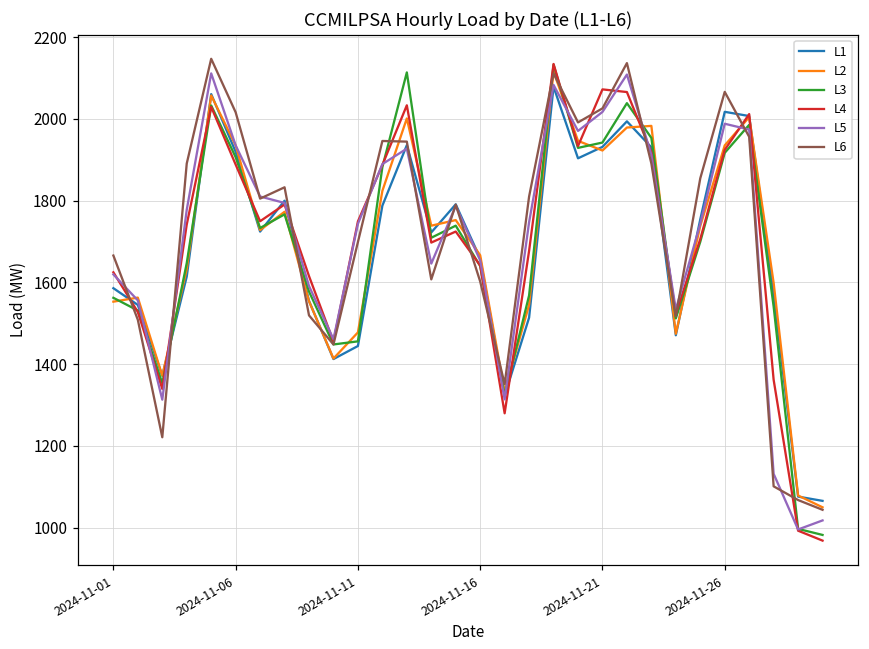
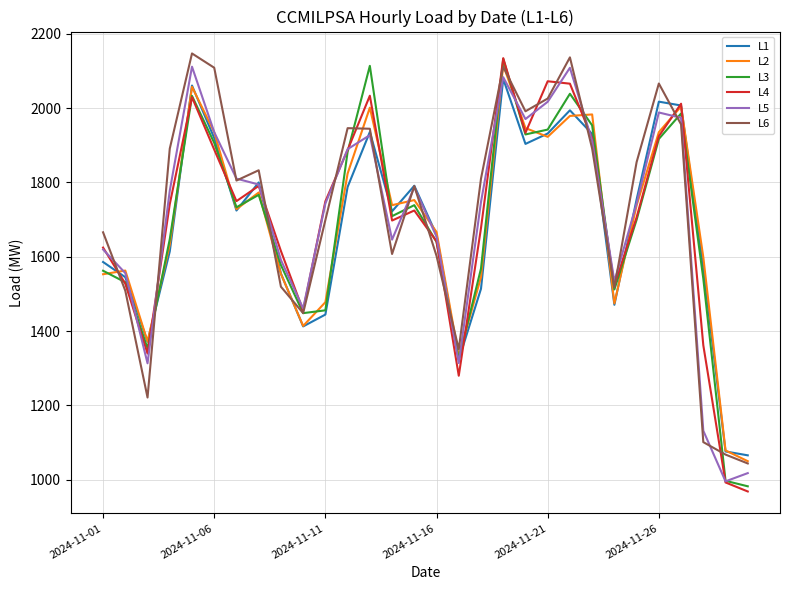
  {
    "L1": {
      "2024-11-01": 1590,
      "2024-11-06": 1920,
      "2024-11-11": 1440,
      "2024-11-21": 1930,
      "2024-11-26": 2020
    },
    "L2": {
      "2024-11-01": 1550,
      "2024-11-11": 1480,
      "2024-11-16": 1670,
      "2024-11-21": 1920,
      "2024-11-26": 1940
    },
    "L3": {
      "2024-11-01": 1560,
      "2024-11-06": 1910,
      "2024-11-11": 1460,
      "2024-11-21": 1940,
      "2024-11-26": 1920
    },
    "L4": {
      "2024-11-06": 1890,
      "2024-11-21": 2070,
      "2024-11-26": 1920
    },
    "L5": {
      "2024-11-21": 2020,
      "2024-11-26": 1990
    },
    "L6": {
      "2024-11-01": 1670,
-     "2024-11-06": 2020,
+     "2024-11-06": 2110,
      "2024-11-11": 1700,
      "2024-11-16": 1600,
      "2024-11-21": 2030,
      "2024-11-26": 2070
    }
  }
